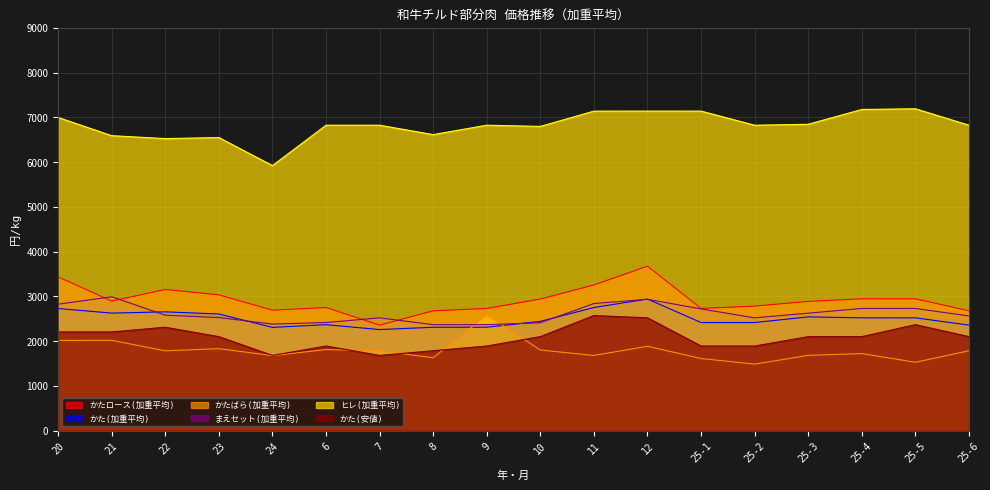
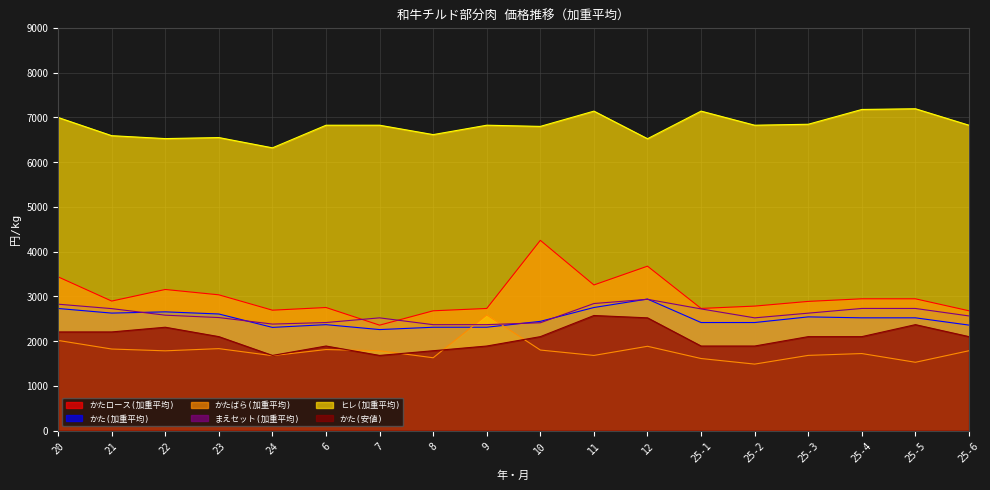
  {
    "かたロース(加重平均)": {
      "20": 3400,
      "21": 2900,
      "22": 3200,
      "23": 3000,
      "24": 2700,
      "6": 2800,
      "7": 2400,
      "8": 2700,
      "9": 2700,
-     "10": 2900,
+     "10": 4300,
      "11": 3300,
      "12": 3700,
      "25-2": 2800,
      "25-3": 2900,
      "25-4": 2900,
      "25-5": 2900,
      "25-6": 2700
    },
    "かた(加重平均)": {
      "20": 2700,
      "21": 2600,
      "22": 2700,
      "23": 2600,
      "24": 2300,
      "7": 2300,
      "8": 2300,
      "9": 2300,
      "11": 2800,
      "25-1": 2400,
      "25-2": 2400,
      "25-3": 2500,
      "25-4": 2500,
      "25-5": 2500,
      "25-6": 2400
    },
    "かたばら(加重平均)": {
      "20": 2000,
-     "21": 2000,
+     "21": 1800,
      "22": 1800,
      "23": 1800,
      "6": 1800,
      "7": 1800,
      "8": 1600,
      "9": 2600,
      "10": 1800,
      "11": 1700,
      "12": 1900,
      "25-1": 1600,
      "25-2": 1500,
      "25-3": 1700,
      "25-4": 1700,
      "25-5": 1500,
      "25-6": 1800
    },
    "まえセット(加重平均)": {
      "20": 2800,
-     "21": 3000,
+     "21": 2700,
      "22": 2600,
      "23": 2500,
      "24": 2400,
      "7": 2500,
      "8": 2400,
      "9": 2400,
      "11": 2800,
      "25-2": 2500,
      "25-3": 2600,
      "25-4": 2700,
      "25-5": 2700,
      "25-6": 2600
    },
    "ヒレ(加重平均)": {
      "20": 7000,
      "21": 6600,
      "22": 6500,
      "23": 6500,
-     "24": 5900,
+     "24": 6300,
      "6": 6800,
      "7": 6800,
      "8": 6600,
      "9": 6800,
      "10": 6800,
      "11": 7100,
-     "12": 7100,
+     "12": 6500,
      "25-1": 7100,
      "25-2": 6800,
      "25-3": 6800,
      "25-4": 7200,
      "25-5": 7200,
      "25-6": 6800
    },
    "かた(安値)": {
      "20": 2200,
      "21": 2200,
      "22": 2300,
      "23": 2100,
      "6": 1900,
      "7": 1700,
      "8": 1800,
      "9": 1900,
      "10": 2100,
      "11": 2600,
      "12": 2500,
      "25-1": 1900,
      "25-2": 1900,
      "25-3": 2100,
      "25-4": 2100,
      "25-5": 2400,
      "25-6": 2100
    }
  }
